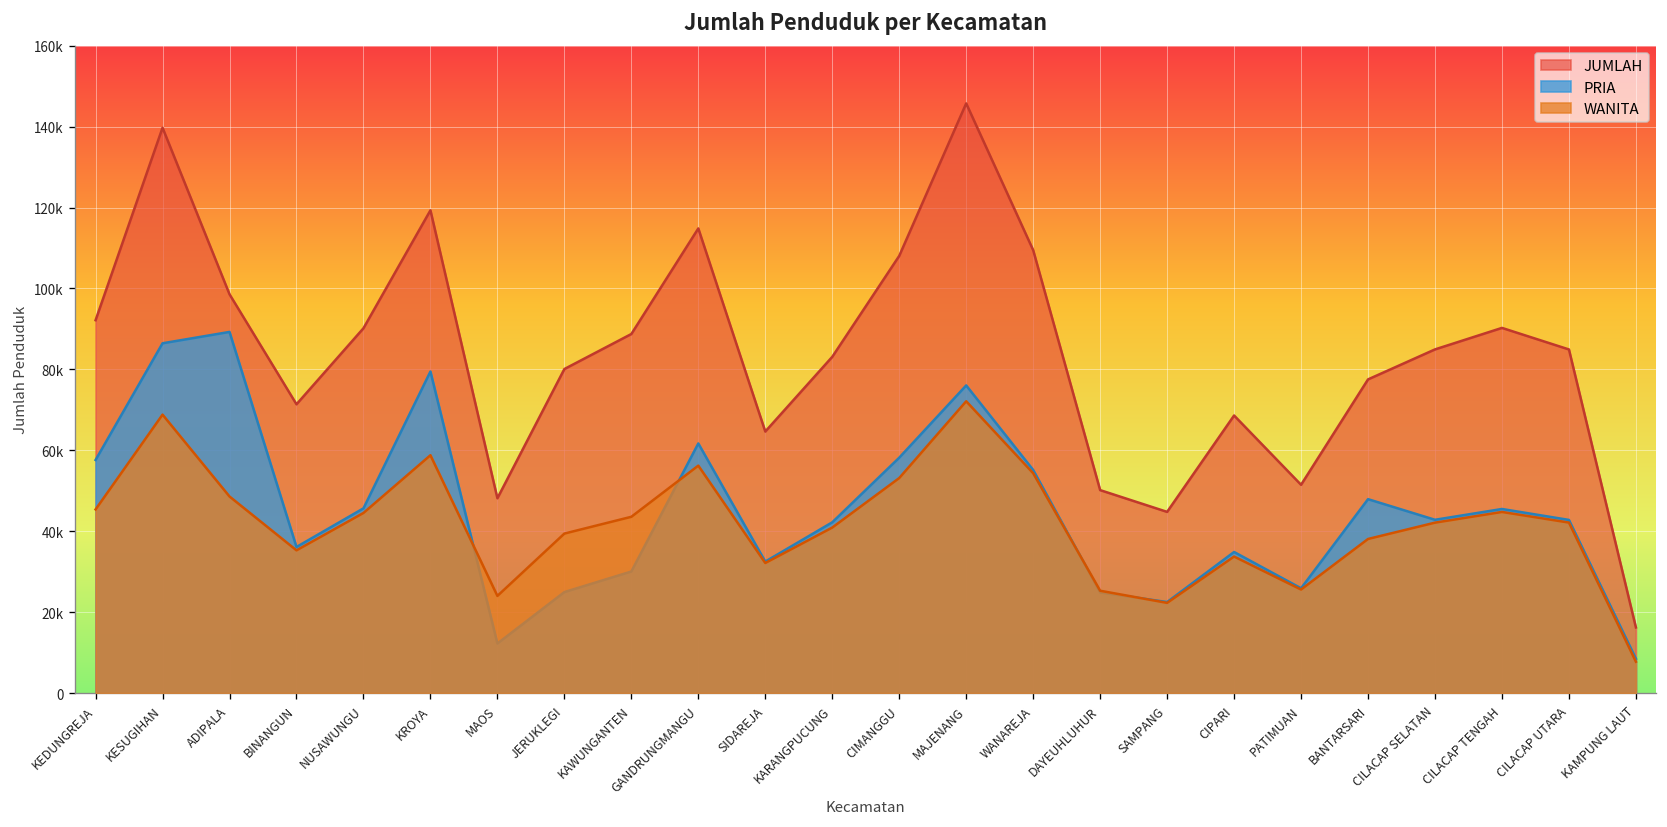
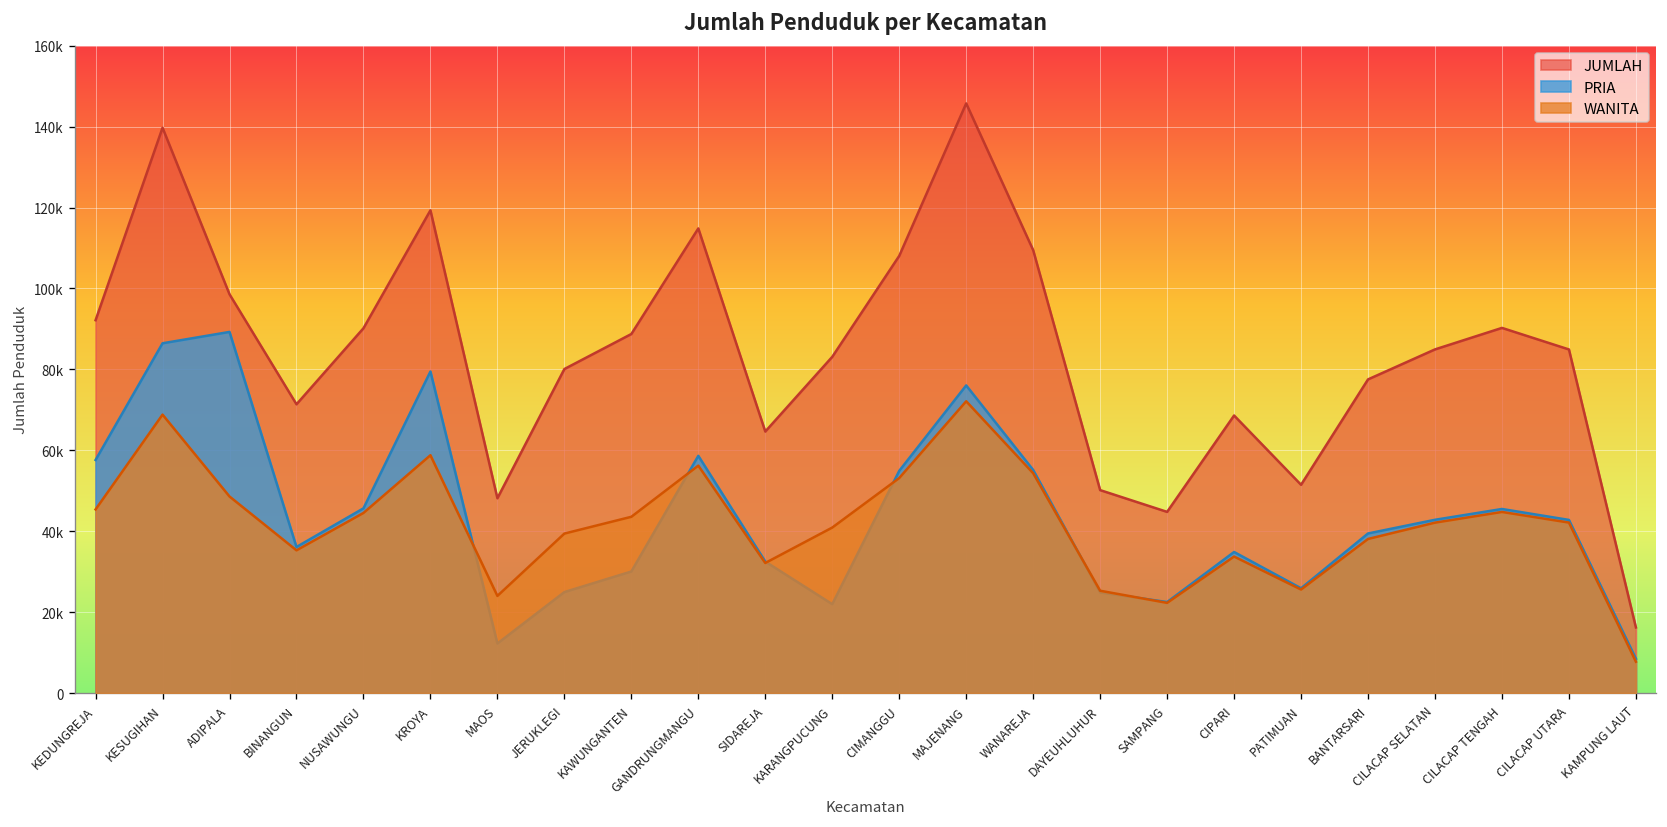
  {
    "PRIA": {
      "KEDUNGREJA": 58000,
      "KESUGIHAN": 86000,
      "ADIPALA": 89000,
      "BINANGUN": 36000,
      "NUSAWUNGU": 46000,
      "KROYA": 79000,
      "MAOS": 12000,
      "JERUKLEGI": 25000,
      "KAWUNGANTEN": 30000,
-     "GANDRUNGMANGU": 62000,
-     "KARANGPUCUNG": 42000,
-     "CIMANGGU": 58000,
+     "GANDRUNGMANGU": 59000,
+     "KARANGPUCUNG": 22000,
+     "CIMANGGU": 55000,
      "MAJENANG": 76000,
      "WANAREJA": 55000,
      "CIPARI": 35000,
-     "BANTARSARI": 48000
+     "BANTARSARI": 39000
    }
  }
